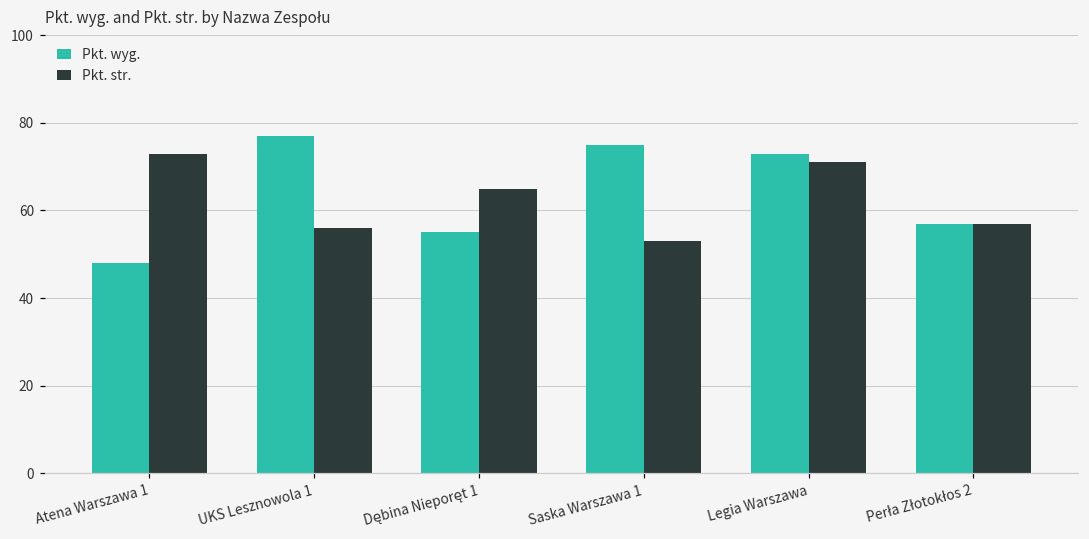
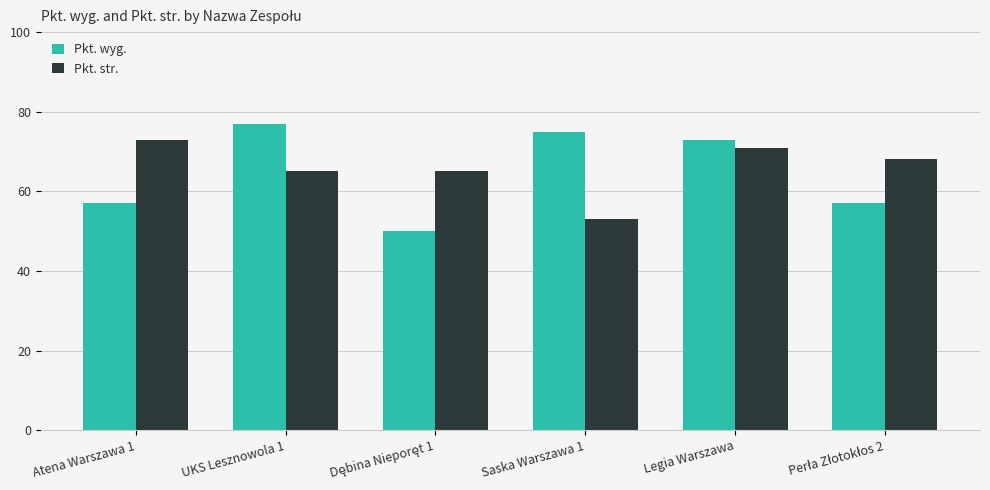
  {
    "Pkt. wyg.": {
-     "Atena Warszawa 1": 48,
+     "Atena Warszawa 1": 57,
      "UKS Lesznowola 1": 77,
-     "Dębina Nieporęt 1": 55,
+     "Dębina Nieporęt 1": 50,
      "Saska Warszawa 1": 75,
      "Legia Warszawa": 73,
      "Perła Złotokłos 2": 57
    },
    "Pkt. str.": {
      "Atena Warszawa 1": 73,
-     "UKS Lesznowola 1": 56,
+     "UKS Lesznowola 1": 65,
      "Dębina Nieporęt 1": 65,
      "Saska Warszawa 1": 53,
      "Legia Warszawa": 71,
-     "Perła Złotokłos 2": 57
+     "Perła Złotokłos 2": 68
    }
  }
